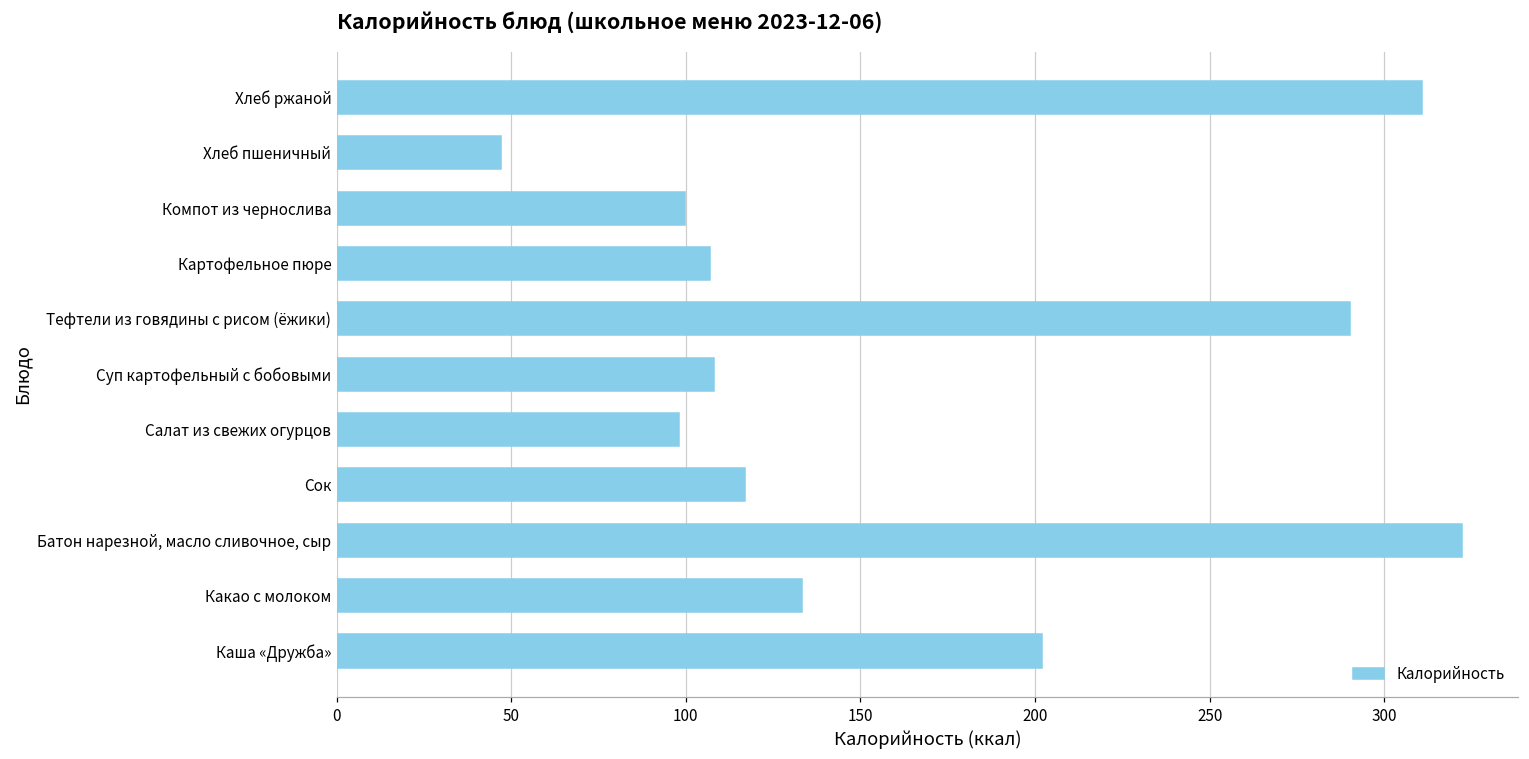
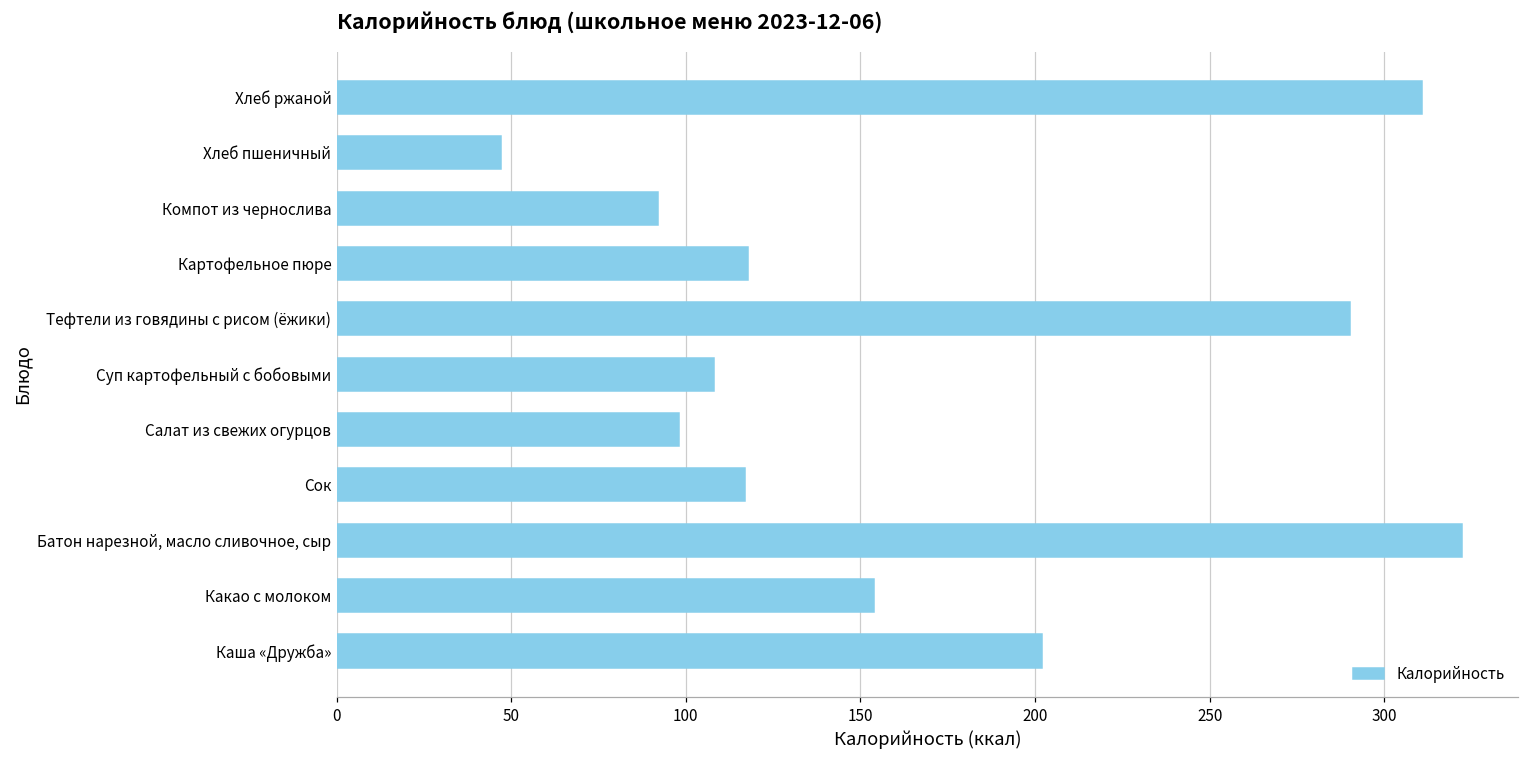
  {
    "Хлеб ржаной": 311,
    "Хлеб пшеничный": 47,
-   "Компот из чернослива": 100,
-   "Картофельное пюре": 107,
+   "Компот из чернослива": 92,
+   "Картофельное пюре": 118,
    "Тефтели из говядины с рисом (ёжики)": 290,
    "Суп картофельный с бобовыми": 108,
    "Салат из свежих огурцов": 98,
    "Сок": 117,
    "Батон нарезной, масло сливочное, сыр": 322,
-   "Какао с молоком": 133,
+   "Какао с молоком": 154,
    "Каша «Дружба»": 202
  }
